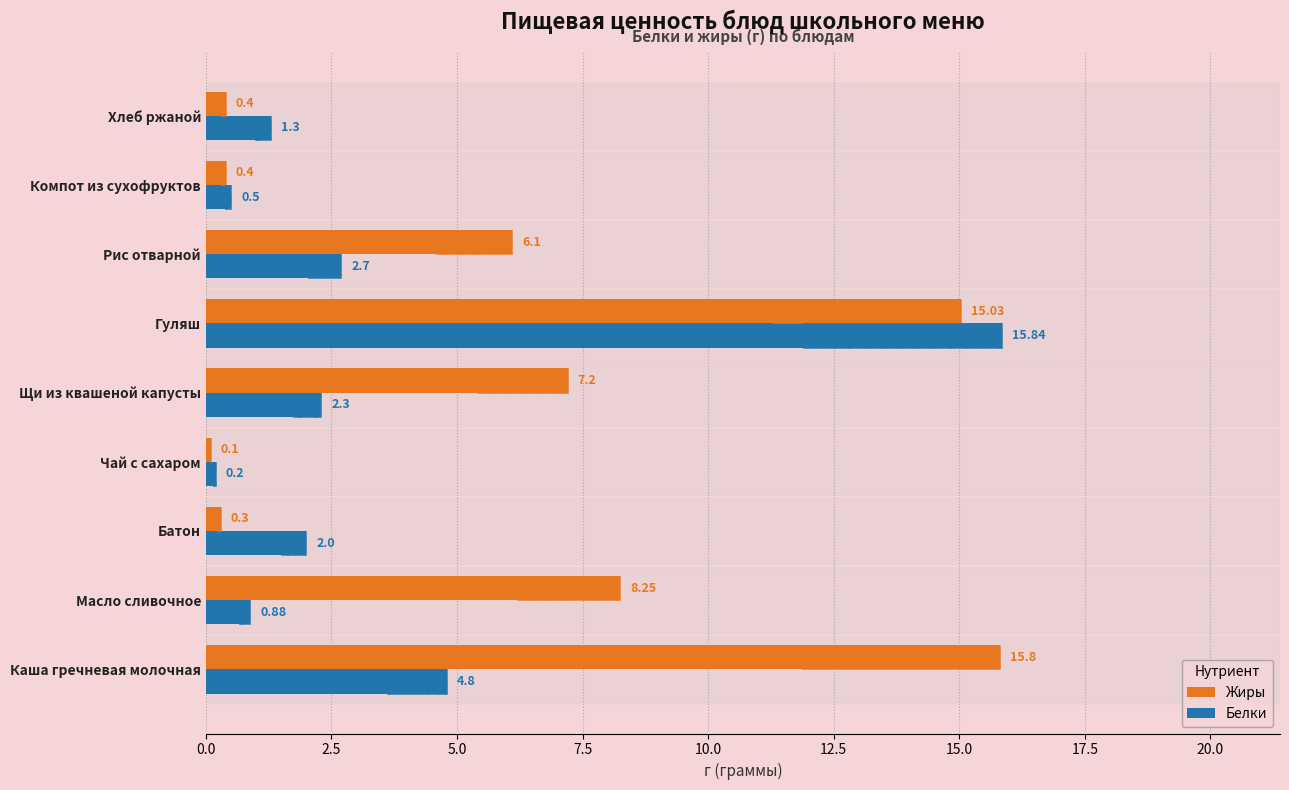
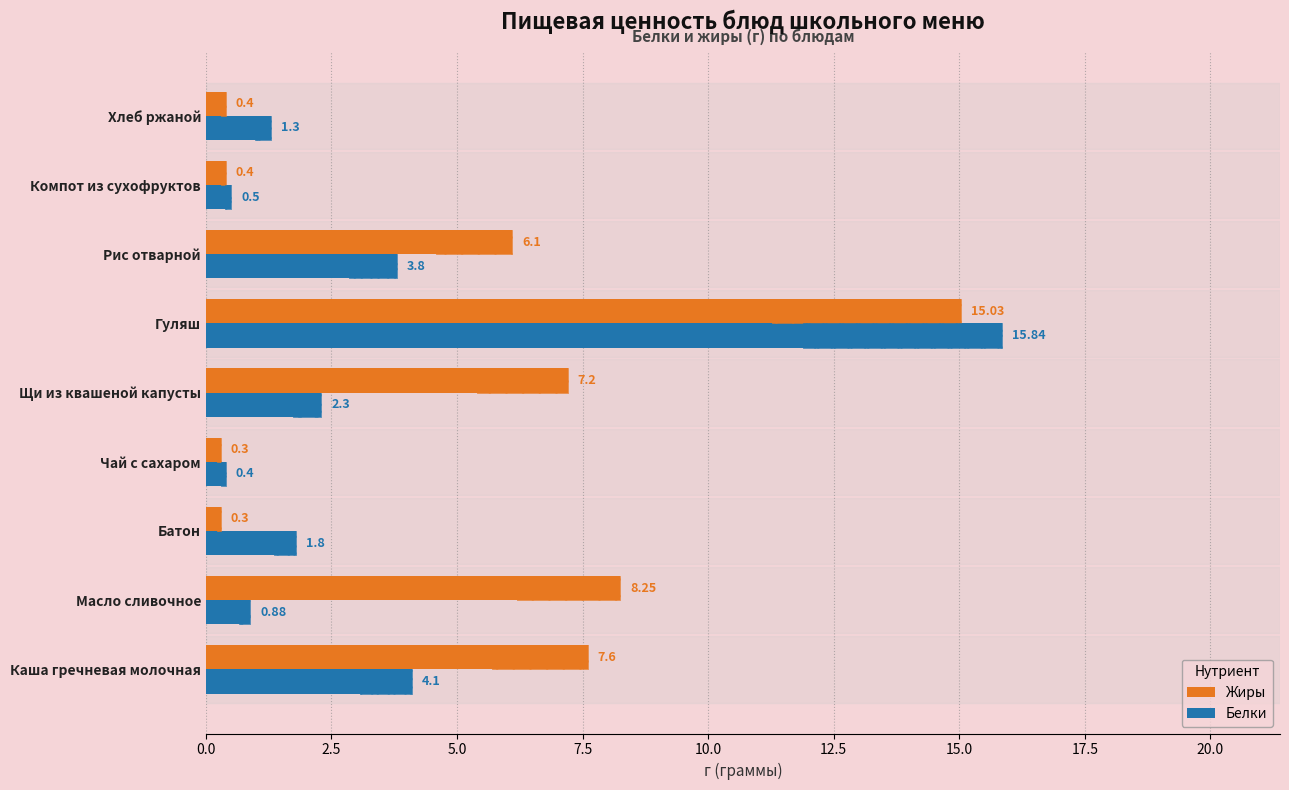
  {
    "Жиры": {
      "Хлеб ржаной": 0.4,
      "Компот из сухофруктов": 0.4,
      "Рис отварной": 6.1,
      "Гуляш": 15.03,
      "Щи из квашеной капусты": 7.2,
-     "Чай с сахаром": 0.1,
+     "Чай с сахаром": 0.3,
      "Батон": 0.3,
      "Масло сливочное": 8.25,
-     "Каша гречневая молочная": 15.8
+     "Каша гречневая молочная": 7.6
    },
    "Белки": {
      "Хлеб ржаной": 1.3,
      "Компот из сухофруктов": 0.5,
-     "Рис отварной": 2.7,
+     "Рис отварной": 3.8,
      "Гуляш": 15.84,
      "Щи из квашеной капусты": 2.3,
-     "Чай с сахаром": 0.2,
-     "Батон": 2.0,
+     "Чай с сахаром": 0.4,
+     "Батон": 1.8,
      "Масло сливочное": 0.88,
-     "Каша гречневая молочная": 4.8
+     "Каша гречневая молочная": 4.1
    }
  }
